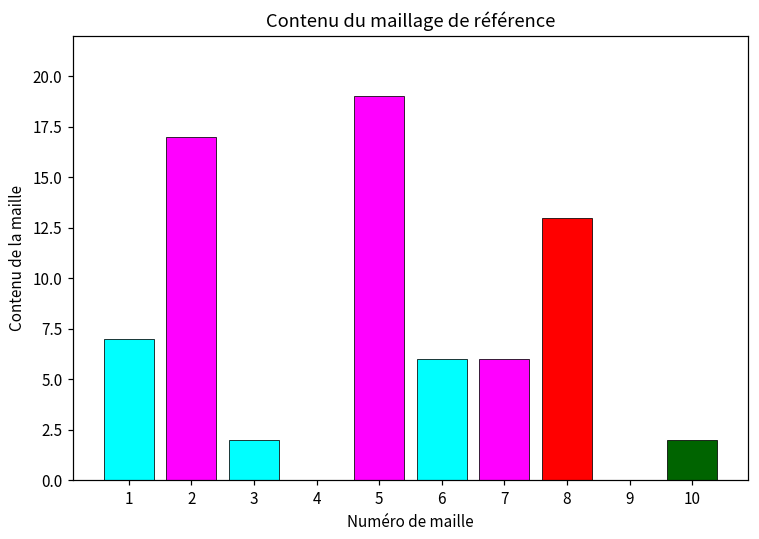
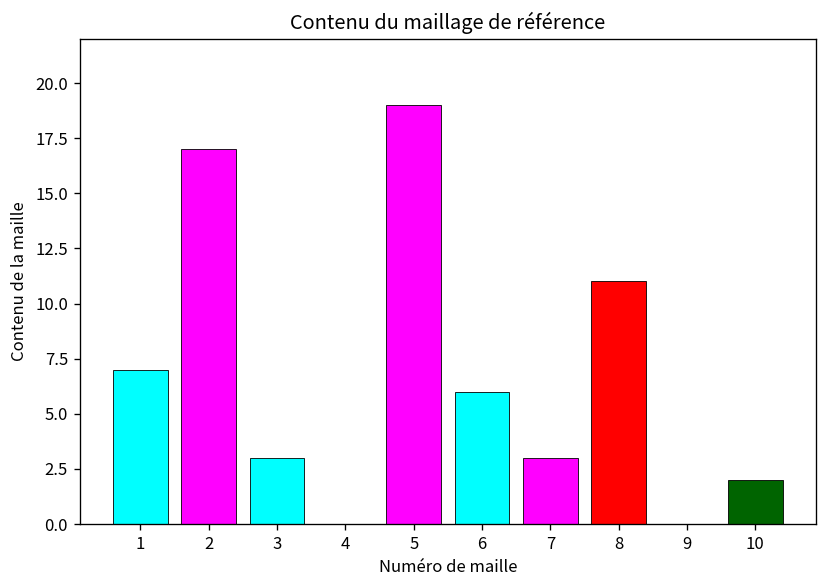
  {
    "1": 7,
    "2": 17,
-   "3": 2,
+   "3": 3,
    "4": 0,
    "5": 19,
    "6": 6,
-   "7": 6,
-   "8": 13,
+   "7": 3,
+   "8": 11,
    "9": 0,
    "10": 2
  }
